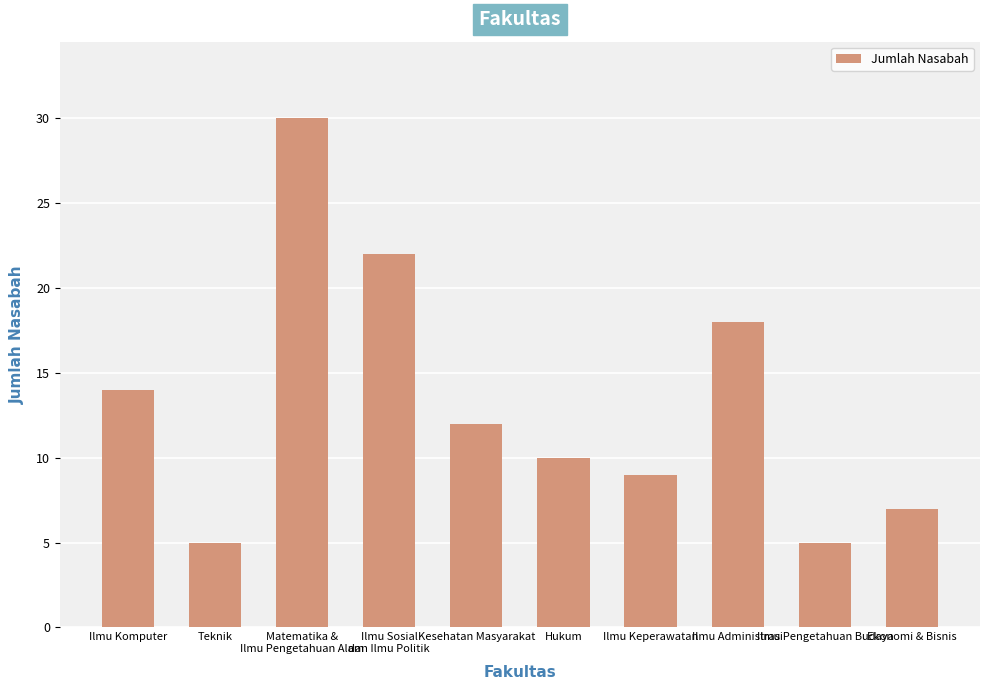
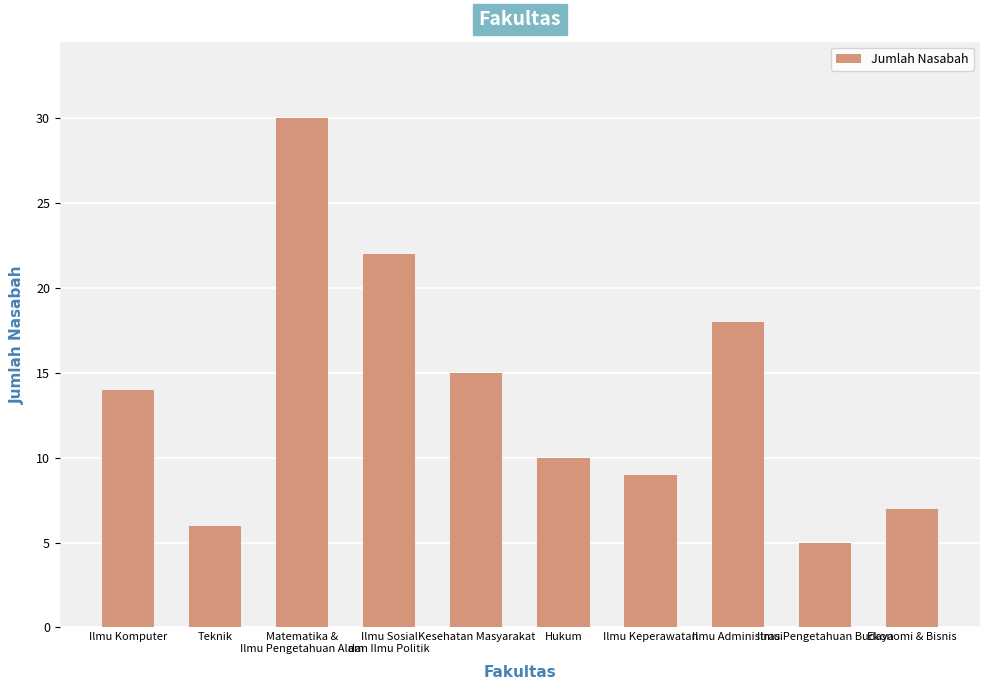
  {
    "Ilmu Komputer": 14,
-   "Teknik": 5,
+   "Teknik": 6,
    "Matematika & Ilmu Pengetahuan Alam": 30,
-   "Kesehatan Masyarakat": 12,
+   "Kesehatan Masyarakat": 15,
    "Hukum": 10,
    "Ilmu Keperawatan": 9
  }
